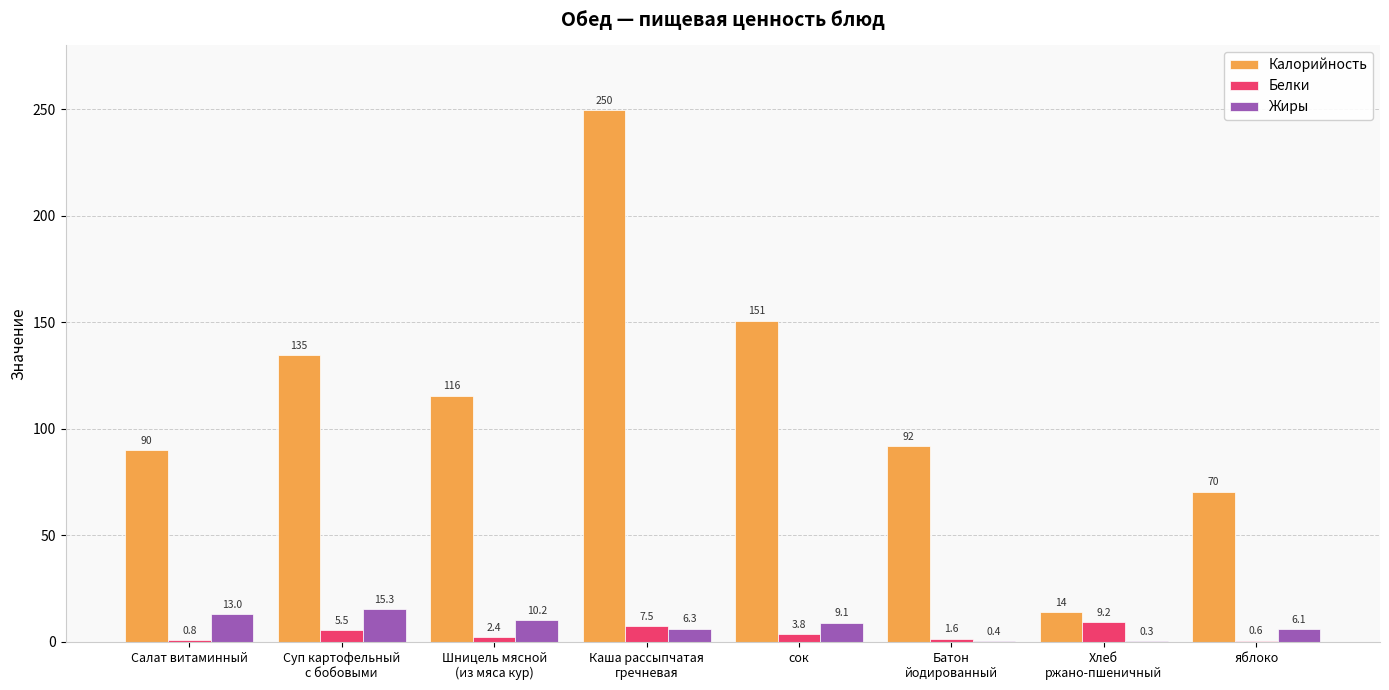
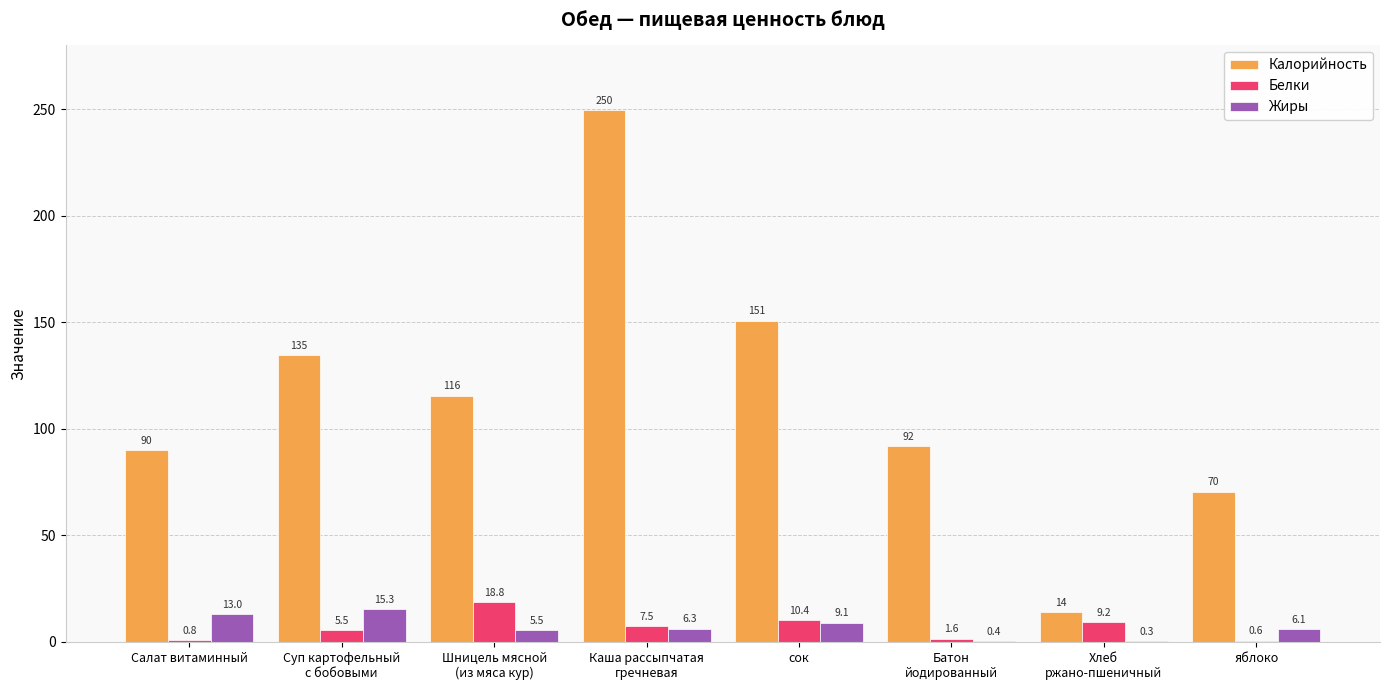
  {
    "Калорийность": {
      "Салат витаминный": 90,
      "Суп картофельный с бобовыми": 135,
      "Шницель мясной (из мяса кур)": 116,
      "Каша рассыпчатая гречневая": 250,
      "сок": 151,
      "Батон йодированный": 92,
      "Хлеб ржано-пшеничный": 14,
      "яблоко": 70
    },
    "Белки": {
      "Салат витаминный": 0.8,
      "Суп картофельный с бобовыми": 5.5,
-     "Шницель мясной (из мяса кур)": 2.4,
+     "Шницель мясной (из мяса кур)": 18.8,
      "Каша рассыпчатая гречневая": 7.5,
-     "сок": 3.8,
+     "сок": 10.4,
      "Батон йодированный": 1.6,
      "Хлеб ржано-пшеничный": 9.2,
      "яблоко": 0.6
    },
    "Жиры": {
      "Салат витаминный": 13.0,
      "Суп картофельный с бобовыми": 15.3,
-     "Шницель мясной (из мяса кур)": 10.2,
+     "Шницель мясной (из мяса кур)": 5.5,
      "Каша рассыпчатая гречневая": 6.3,
      "сок": 9.1,
      "Батон йодированный": 0.4,
      "Хлеб ржано-пшеничный": 0.3,
      "яблоко": 6.1
    }
  }
